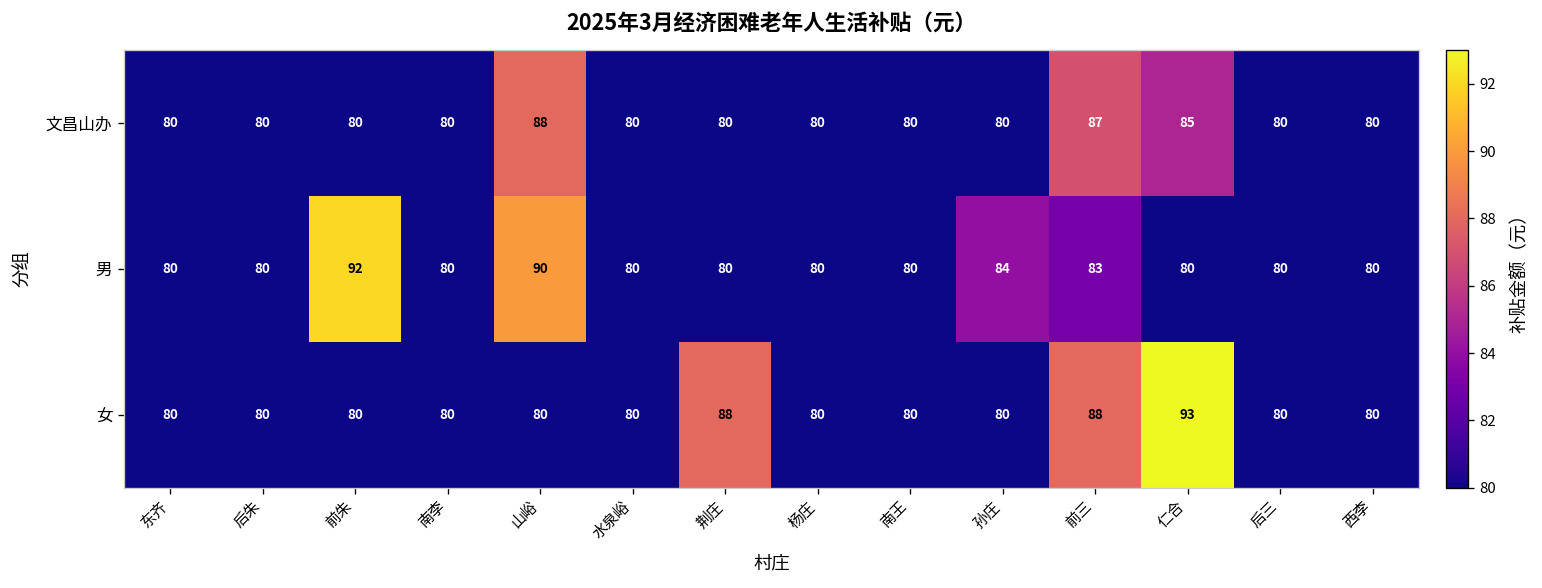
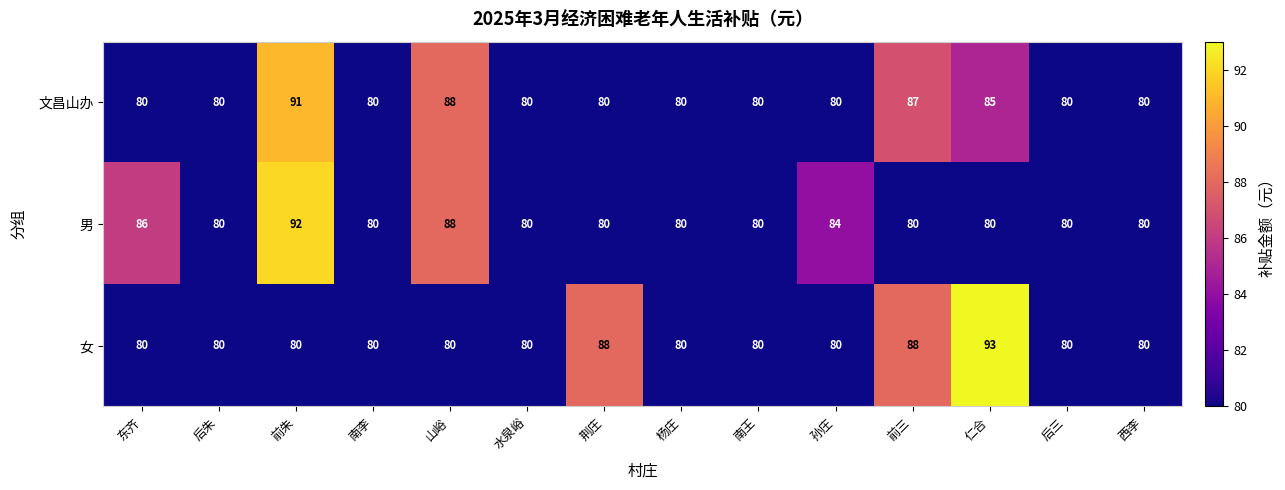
  {
    "文昌山办": {
      "东齐": 80,
      "后朱": 80,
-     "前朱": 80,
+     "前朱": 91,
      "南李": 80,
      "山峪": 88,
      "水泉峪": 80,
      "荆庄": 80,
      "杨庄": 80,
      "南王": 80,
      "孙庄": 80,
      "前三": 87,
      "仁合": 85,
      "后三": 80,
      "西李": 80
    },
    "男": {
-     "东齐": 80,
+     "东齐": 86,
      "后朱": 80,
      "前朱": 92,
      "南李": 80,
-     "山峪": 90,
+     "山峪": 88,
      "水泉峪": 80,
      "荆庄": 80,
      "杨庄": 80,
      "南王": 80,
      "孙庄": 84,
-     "前三": 83,
+     "前三": 80,
      "仁合": 80,
      "后三": 80,
      "西李": 80
    },
    "女": {
      "东齐": 80,
      "后朱": 80,
      "前朱": 80,
      "南李": 80,
      "山峪": 80,
      "水泉峪": 80,
      "荆庄": 88,
      "杨庄": 80,
      "南王": 80,
      "孙庄": 80,
      "前三": 88,
      "仁合": 93,
      "后三": 80,
      "西李": 80
    }
  }
